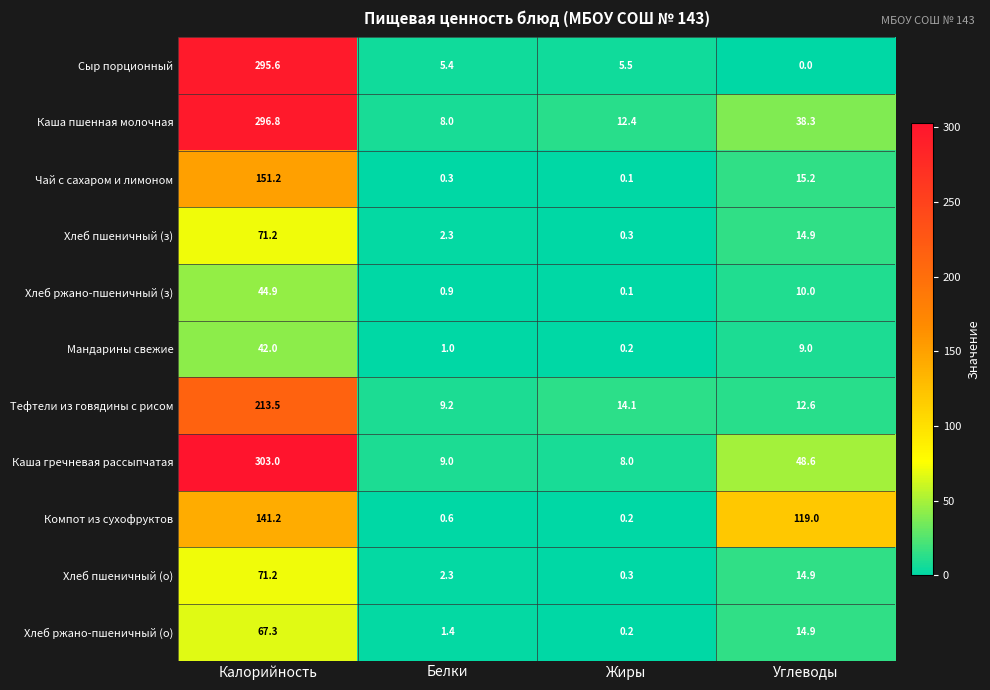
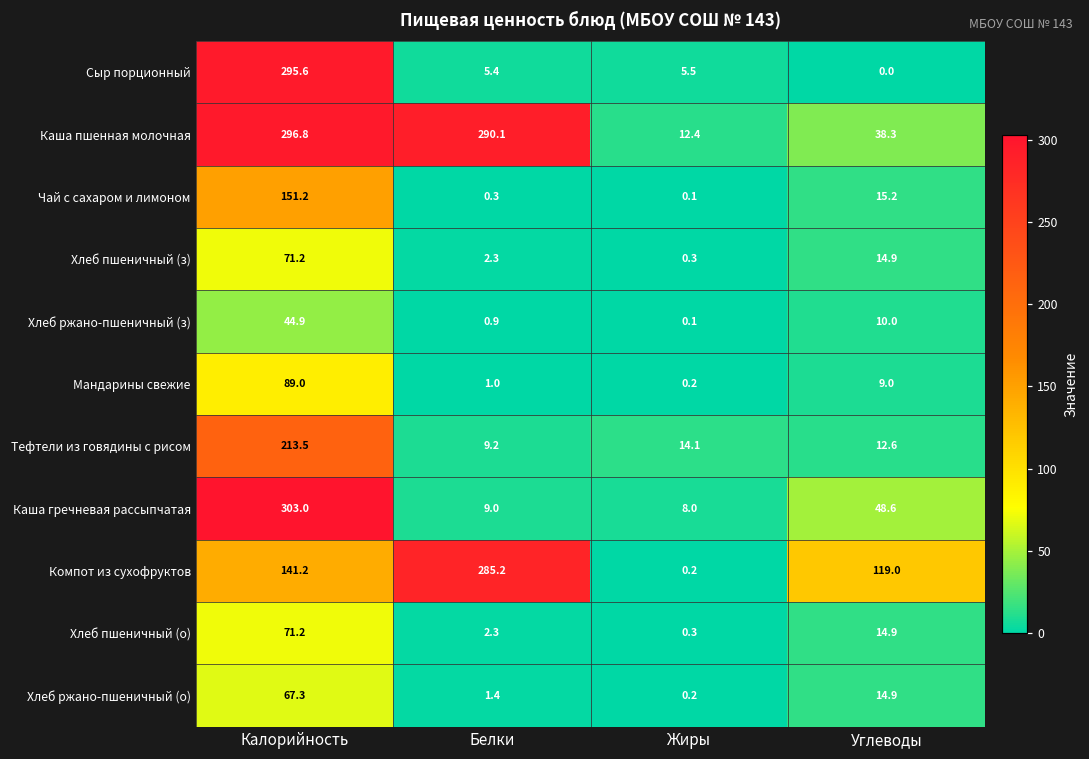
  {
    "Сыр порционный": {
      "Калорийность": 295.6,
      "Белки": 5.4,
      "Жиры": 5.5,
      "Углеводы": 0.0
    },
    "Каша пшенная молочная": {
      "Калорийность": 296.8,
-     "Белки": 8.0,
+     "Белки": 290.1,
      "Жиры": 12.4,
      "Углеводы": 38.3
    },
    "Чай с сахаром и лимоном": {
      "Калорийность": 151.2,
      "Белки": 0.3,
      "Жиры": 0.1,
      "Углеводы": 15.2
    },
    "Хлеб пшеничный (з)": {
      "Калорийность": 71.2,
      "Белки": 2.3,
      "Жиры": 0.3,
      "Углеводы": 14.9
    },
    "Хлеб ржано-пшеничный (з)": {
      "Калорийность": 44.9,
      "Белки": 0.9,
      "Жиры": 0.1,
      "Углеводы": 10.0
    },
    "Мандарины свежие": {
-     "Калорийность": 42.0,
+     "Калорийность": 89.0,
      "Белки": 1.0,
      "Жиры": 0.2,
      "Углеводы": 9.0
    },
    "Тефтели из говядины с рисом": {
      "Калорийность": 213.5,
      "Белки": 9.2,
      "Жиры": 14.1,
      "Углеводы": 12.6
    },
    "Каша гречневая рассыпчатая": {
      "Калорийность": 303.0,
      "Белки": 9.0,
      "Жиры": 8.0,
      "Углеводы": 48.6
    },
    "Компот из сухофруктов": {
      "Калорийность": 141.2,
-     "Белки": 0.6,
+     "Белки": 285.2,
      "Жиры": 0.2,
      "Углеводы": 119.0
    },
    "Хлеб пшеничный (о)": {
      "Калорийность": 71.2,
      "Белки": 2.3,
      "Жиры": 0.3,
      "Углеводы": 14.9
    },
    "Хлеб ржано-пшеничный (о)": {
      "Калорийность": 67.3,
      "Белки": 1.4,
      "Жиры": 0.2,
      "Углеводы": 14.9
    }
  }
